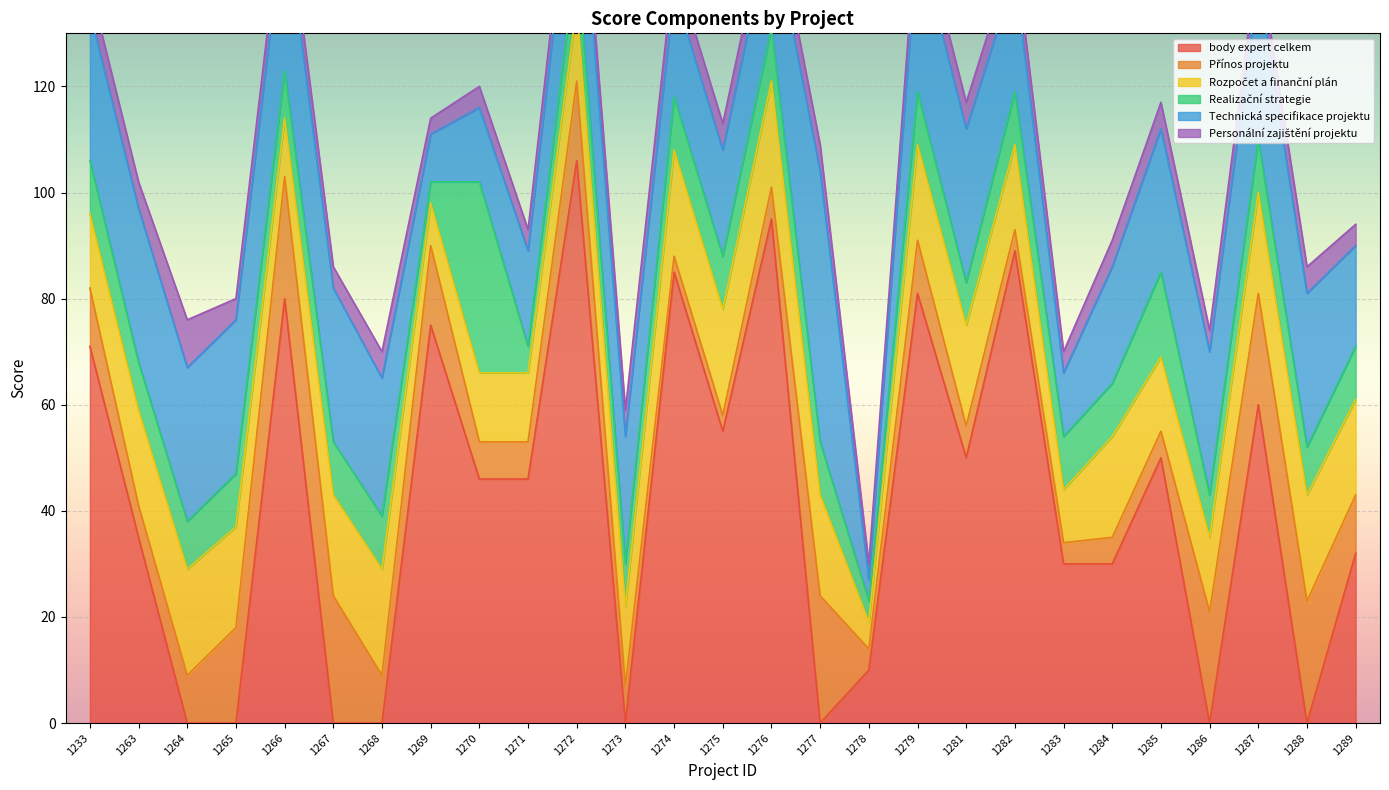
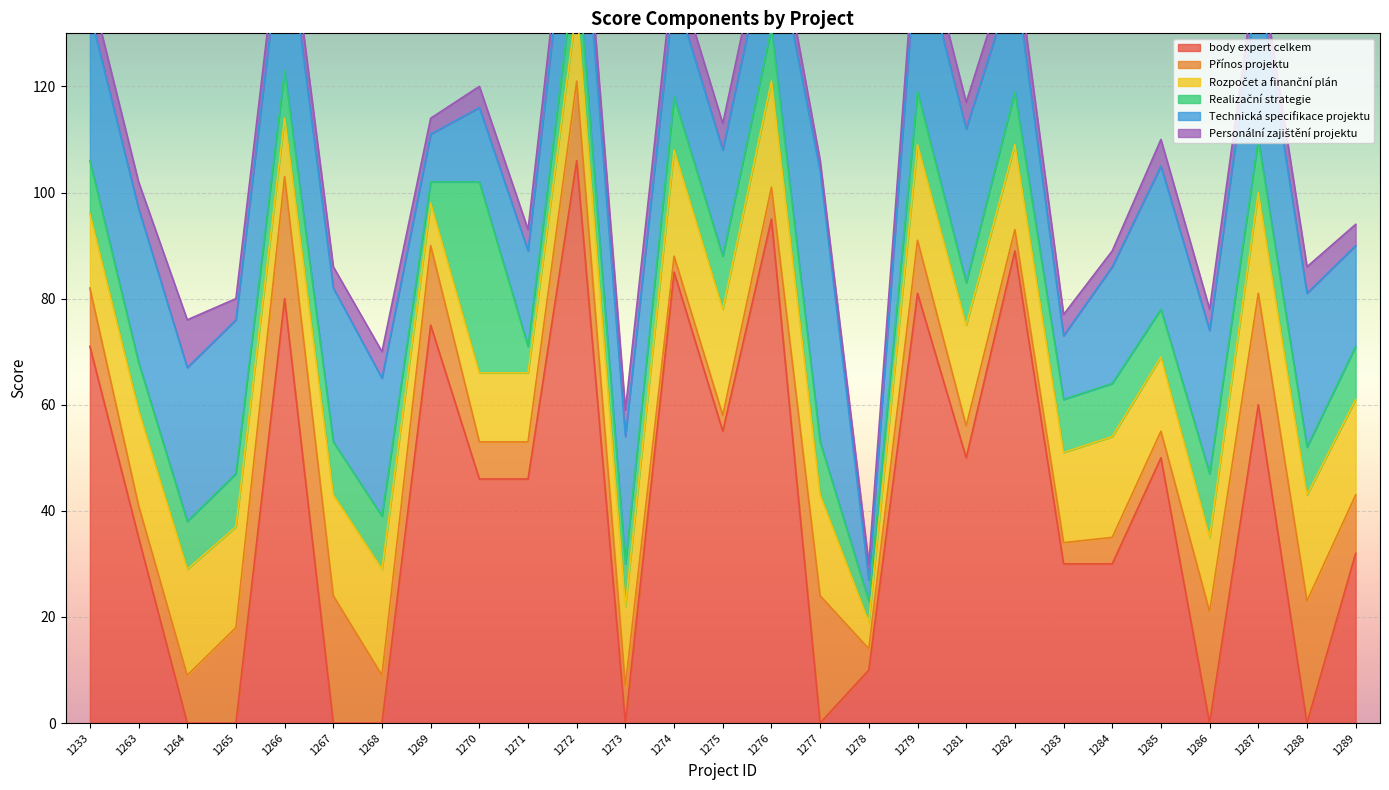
  {
    "Rozpočet a finanční plán": {
      "1233": 14,
      "1263": 18,
      "1264": 20,
      "1265": 19,
      "1266": 11,
      "1267": 19,
      "1268": 20,
      "1269": 8,
      "1270": 13,
      "1271": 13,
      "1273": 15,
      "1274": 20,
      "1275": 20,
      "1276": 20,
      "1277": 19,
      "1278": 5,
      "1279": 18,
      "1281": 19,
      "1282": 16,
-     "1283": 10,
+     "1283": 17,
      "1284": 19,
      "1285": 14,
      "1286": 14,
      "1287": 19,
      "1288": 20,
      "1289": 18
    },
    "Realizační strategie": {
      "1233": 10,
      "1263": 9,
      "1264": 9,
      "1265": 10,
      "1266": 9,
      "1267": 10,
      "1268": 10,
      "1269": 4,
      "1270": 36,
      "1271": 5,
      "1273": 8,
      "1274": 10,
      "1275": 10,
      "1277": 10,
      "1278": 4,
      "1279": 10,
      "1281": 8,
      "1282": 10,
      "1283": 10,
      "1284": 10,
-     "1285": 16,
-     "1286": 8,
+     "1285": 9,
+     "1286": 12,
      "1288": 9,
      "1289": 10
    },
    "Technická specifikace projektu": {
      "1263": 29,
      "1264": 29,
      "1265": 29,
      "1267": 29,
      "1268": 26,
      "1269": 9,
      "1270": 14,
      "1271": 18,
      "1273": 24,
      "1275": 20,
      "1277": 51,
      "1278": 4,
      "1281": 29,
      "1283": 12,
      "1284": 22,
      "1285": 27,
      "1286": 27,
      "1288": 29,
      "1289": 19
    },
    "Personální zajištění projektu": {
      "1263": 5,
      "1264": 9,
      "1265": 4,
      "1267": 4,
      "1268": 5,
      "1269": 3,
      "1270": 4,
      "1271": 4,
      "1273": 5,
      "1275": 5,
-     "1277": 5,
+     "1277": 2,
      "1278": 3,
      "1281": 5,
      "1283": 4,
-     "1284": 5,
+     "1284": 3,
      "1285": 5,
      "1286": 4,
      "1288": 5,
      "1289": 4
    }
  }
